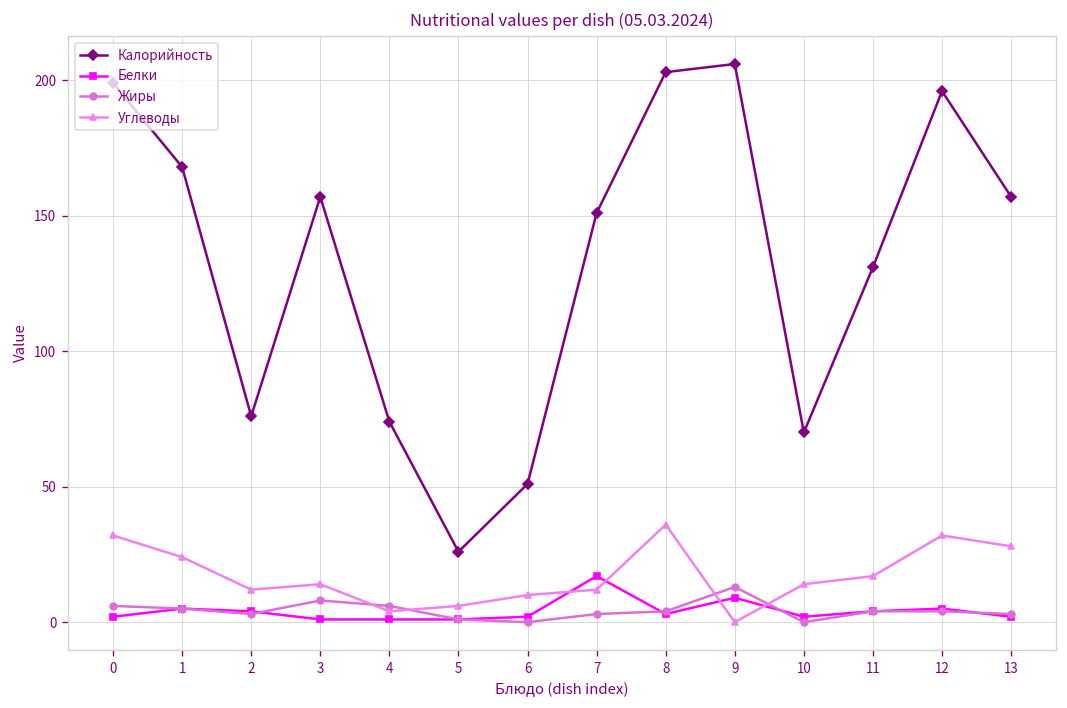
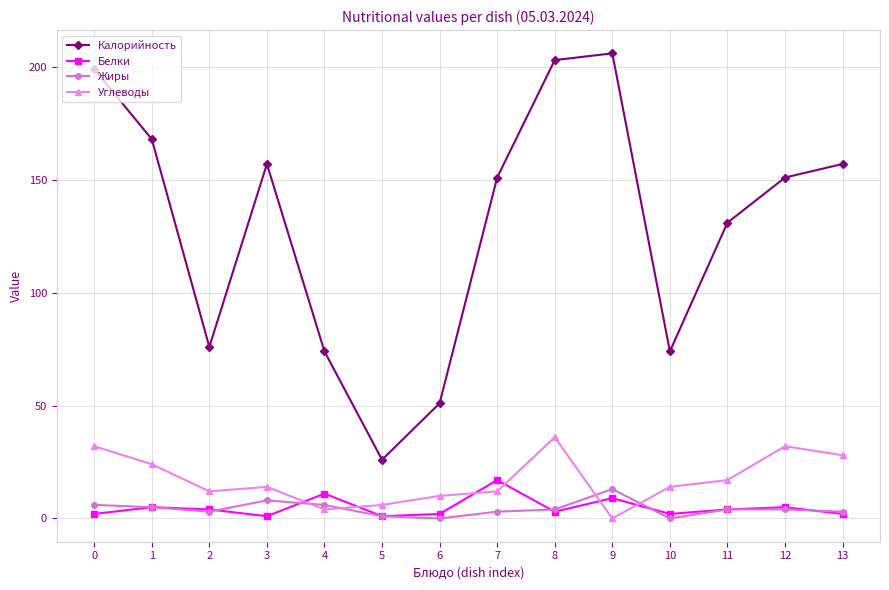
  {
    "Калорийность": {
      "1": 168,
      "2": 76,
      "3": 157,
      "4": 74,
      "5": 26,
      "6": 51,
      "7": 151,
      "8": 203,
      "9": 206,
-     "10": 70,
+     "10": 74,
      "11": 131,
-     "12": 196,
+     "12": 151,
      "13": 157
    },
    "Белки": {
      "0": 2,
      "3": 1,
-     "4": 1,
+     "4": 11,
      "6": 2,
      "7": 17,
      "9": 9,
      "10": 2
    }
  }
